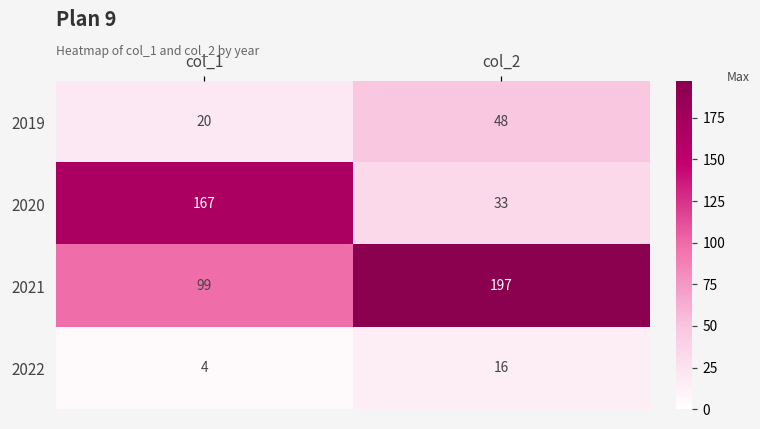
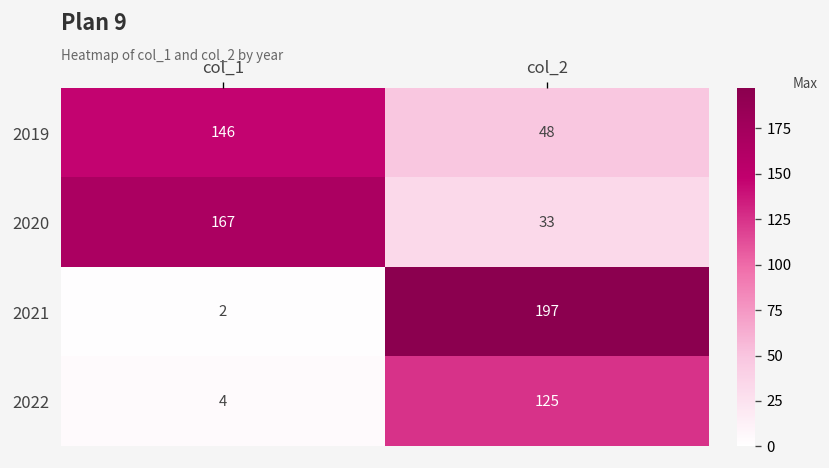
  {
    "2019": {
-     "col_1": 20,
+     "col_1": 146,
      "col_2": 48
    },
    "2020": {
      "col_1": 167,
      "col_2": 33
    },
    "2021": {
-     "col_1": 99,
+     "col_1": 2,
      "col_2": 197
    },
    "2022": {
      "col_1": 4,
-     "col_2": 16
+     "col_2": 125
    }
  }
